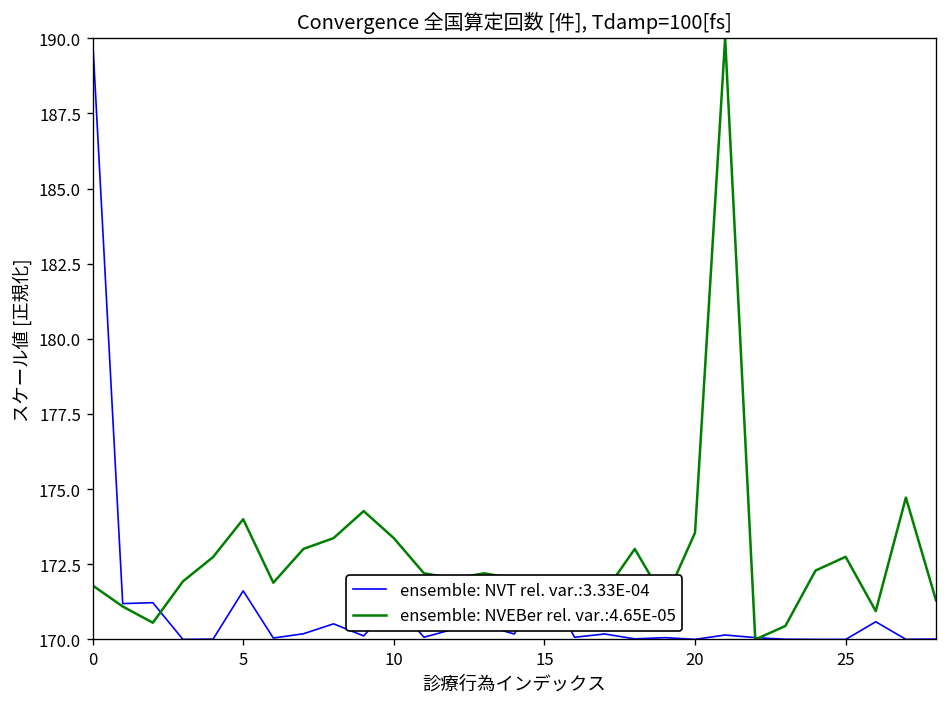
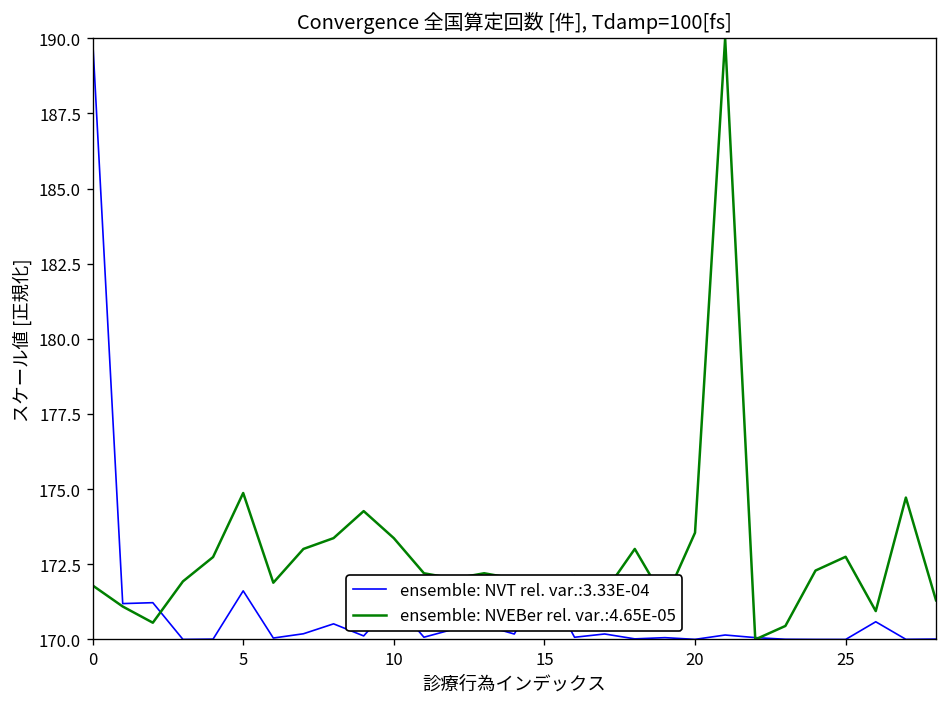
  {
    "ensemble: NVT rel. var.:3.33E-04": {
      "0": 190.0,
      "5": 171.6,
      "20": 170.0,
      "25": 170.0
    },
    "ensemble: NVEBer rel. var.:4.65E-05": {
      "0": 171.8,
-     "5": 174.0,
+     "5": 174.9,
      "10": 173.4,
      "20": 173.6,
      "25": 172.8
    }
  }
